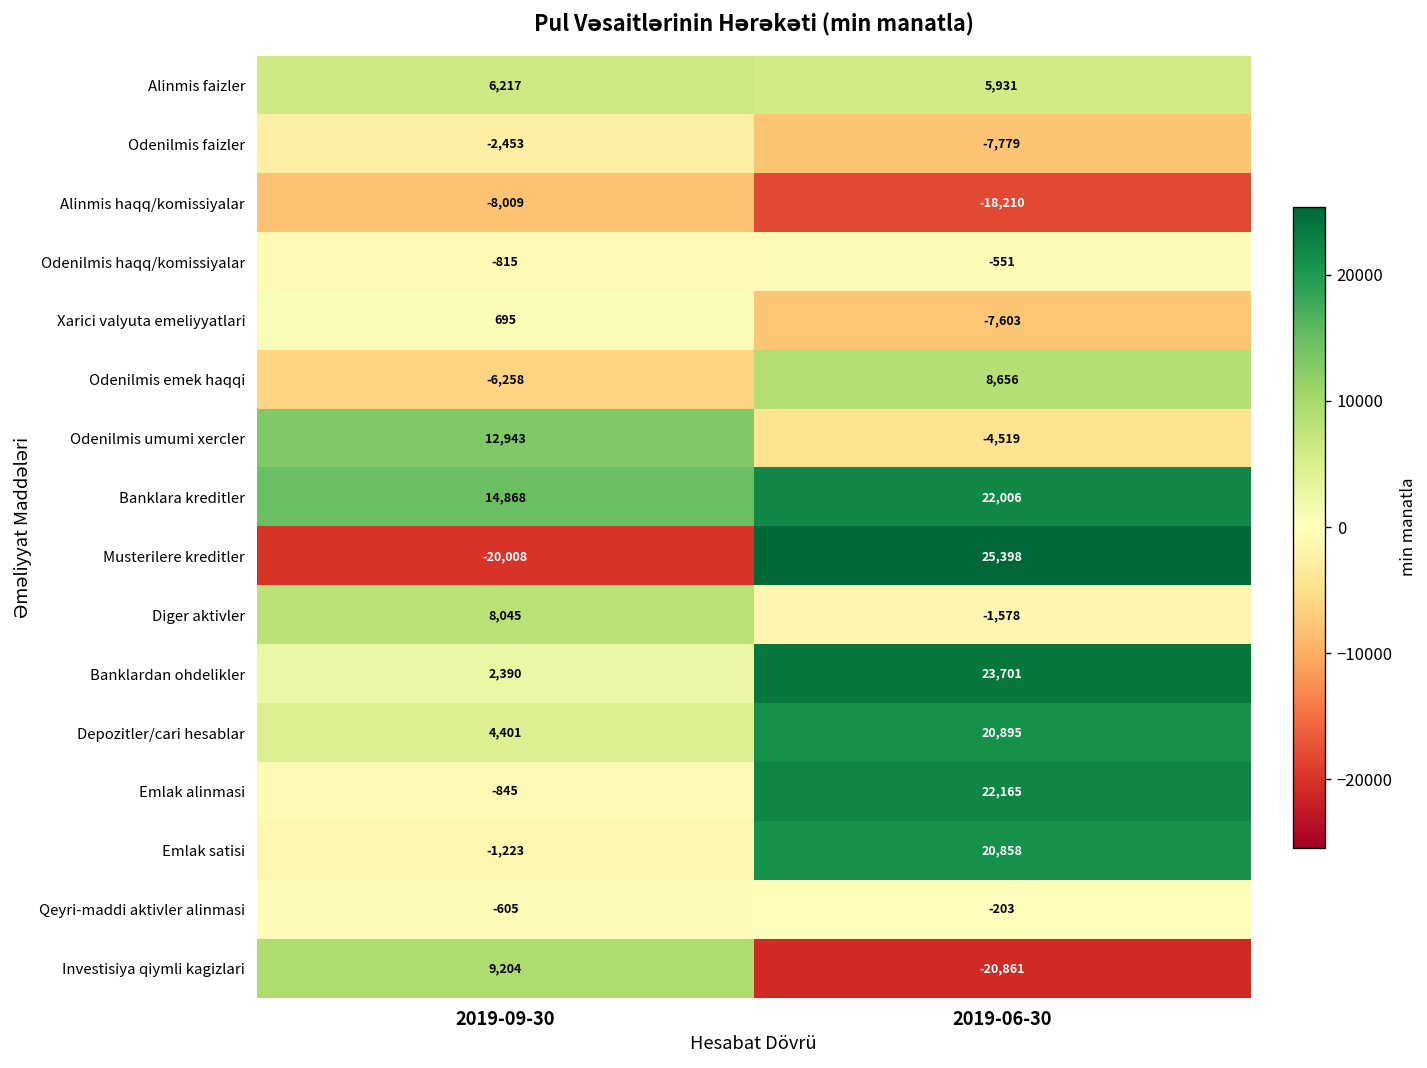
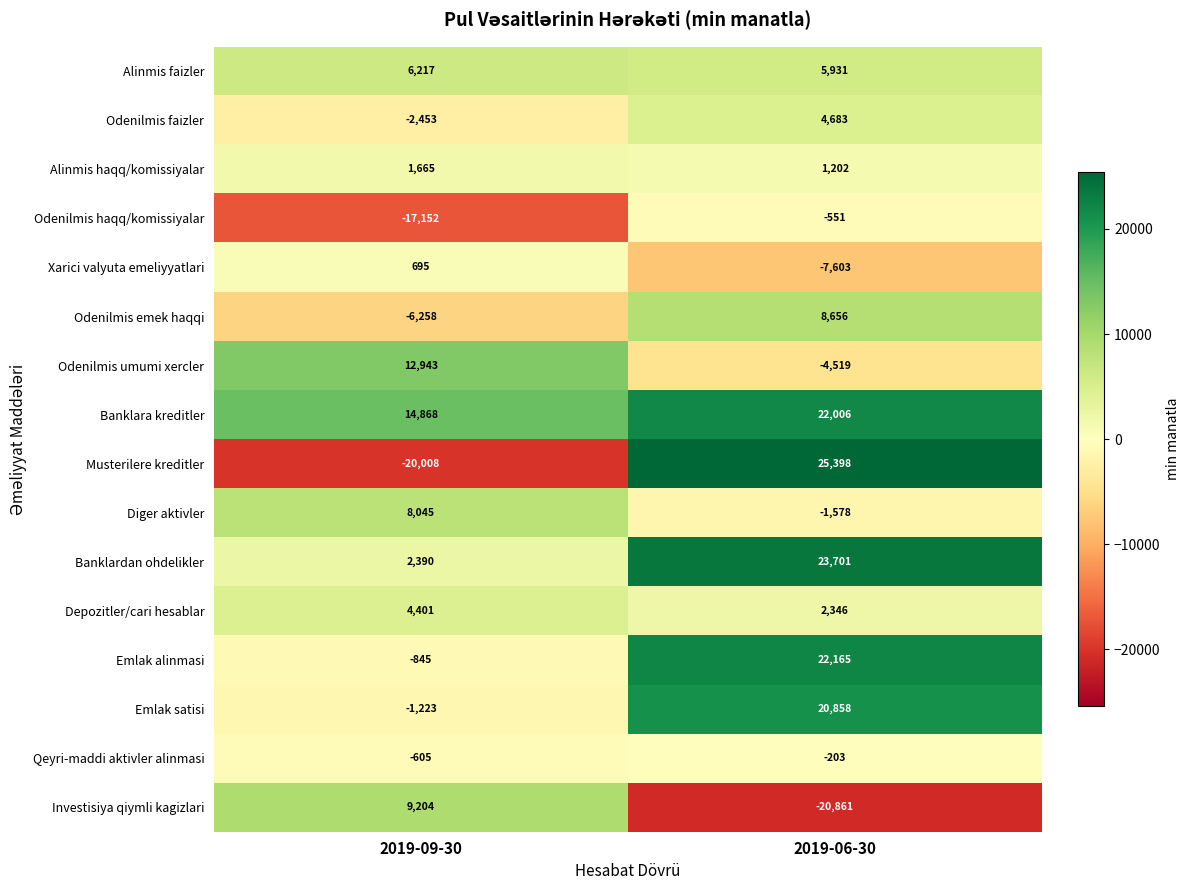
  {
    "Alinmis faizler": {
      "2019-09-30": "6,217",
      "2019-06-30": "5,931"
    },
    "Odenilmis faizler": {
      "2019-09-30": "-2,453",
-     "2019-06-30": "-7,779"
+     "2019-06-30": "4,683"
    },
    "Alinmis haqq/komissiyalar": {
-     "2019-09-30": "-8,009",
-     "2019-06-30": "-18,210"
+     "2019-09-30": "1,665",
+     "2019-06-30": "1,202"
    },
    "Odenilmis haqq/komissiyalar": {
-     "2019-09-30": "-815",
+     "2019-09-30": "-17,152",
      "2019-06-30": "-551"
    },
    "Xarici valyuta emeliyyatlari": {
      "2019-09-30": "695",
      "2019-06-30": "-7,603"
    },
    "Odenilmis emek haqqi": {
      "2019-09-30": "-6,258",
      "2019-06-30": "8,656"
    },
    "Odenilmis umumi xercler": {
      "2019-09-30": "12,943",
      "2019-06-30": "-4,519"
    },
    "Banklara kreditler": {
      "2019-09-30": "14,868",
      "2019-06-30": "22,006"
    },
    "Musterilere kreditler": {
      "2019-09-30": "-20,008",
      "2019-06-30": "25,398"
    },
    "Diger aktivler": {
      "2019-09-30": "8,045",
      "2019-06-30": "-1,578"
    },
    "Banklardan ohdelikler": {
      "2019-09-30": "2,390",
      "2019-06-30": "23,701"
    },
    "Depozitler/cari hesablar": {
      "2019-09-30": "4,401",
-     "2019-06-30": "20,895"
+     "2019-06-30": "2,346"
    },
    "Emlak alinmasi": {
      "2019-09-30": "-845",
      "2019-06-30": "22,165"
    },
    "Emlak satisi": {
      "2019-09-30": "-1,223",
      "2019-06-30": "20,858"
    },
    "Qeyri-maddi aktivler alinmasi": {
      "2019-09-30": "-605",
      "2019-06-30": "-203"
    },
    "Investisiya qiymli kagizlari": {
      "2019-09-30": "9,204",
      "2019-06-30": "-20,861"
    }
  }
